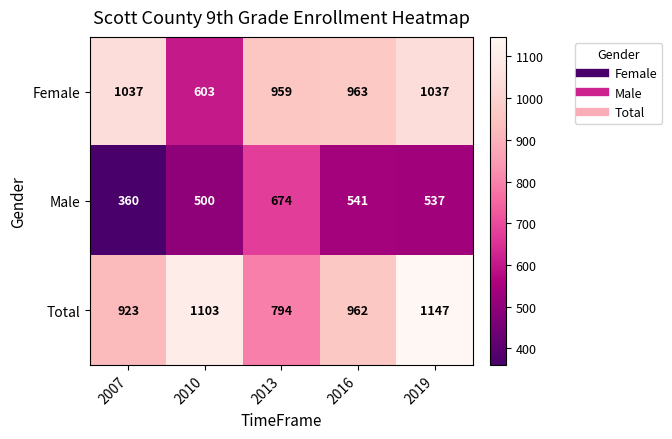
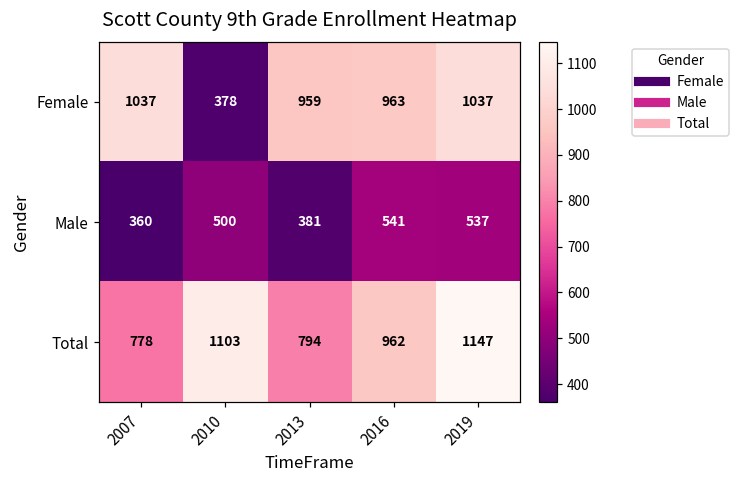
  {
    "Female": {
      "2007": 1037,
-     "2010": 603,
+     "2010": 378,
      "2013": 959,
      "2016": 963,
      "2019": 1037
    },
    "Male": {
      "2007": 360,
      "2010": 500,
-     "2013": 674,
+     "2013": 381,
      "2016": 541,
      "2019": 537
    },
    "Total": {
-     "2007": 923,
+     "2007": 778,
      "2010": 1103,
      "2013": 794,
      "2016": 962,
      "2019": 1147
    }
  }
